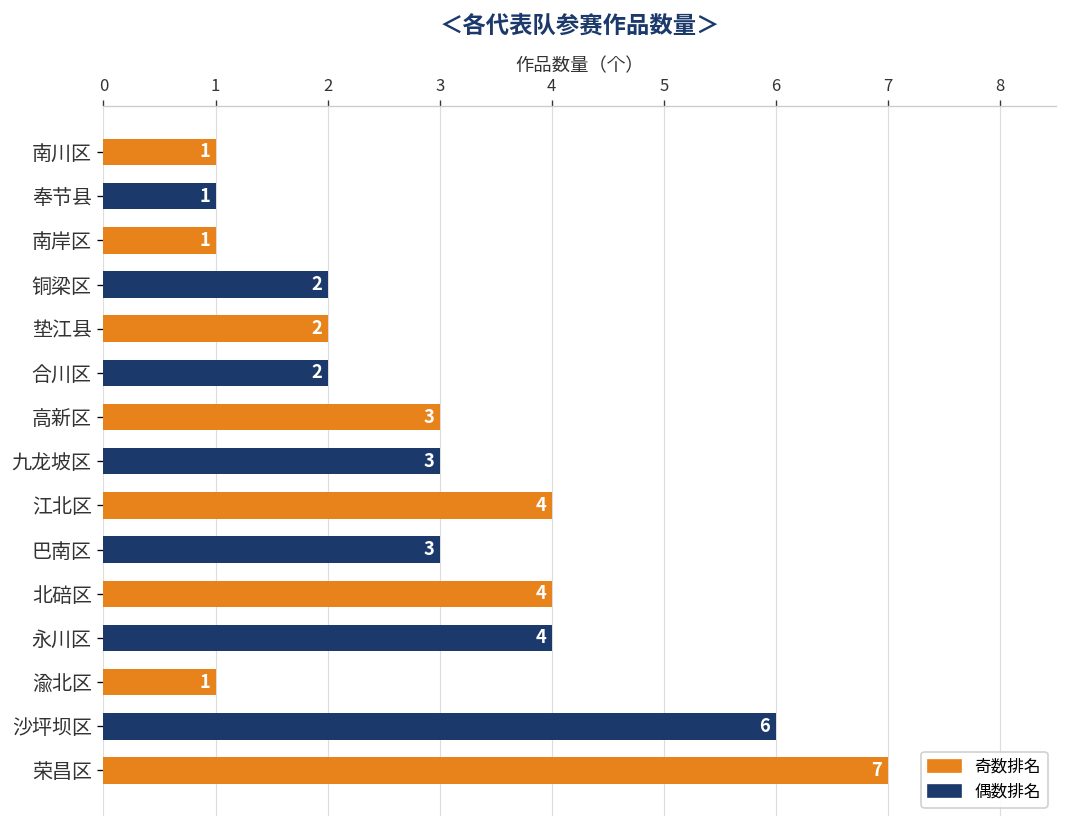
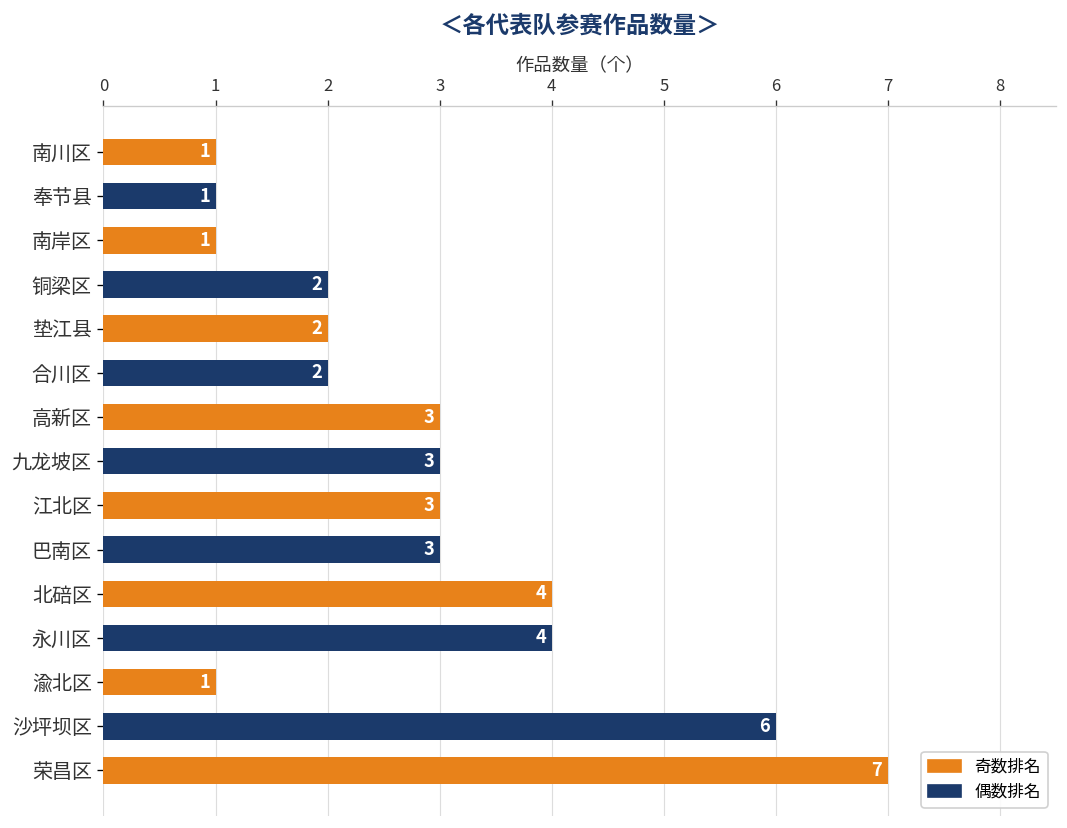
  {
    "南川区": 1,
    "奉节县": 1,
    "南岸区": 1,
    "铜梁区": 2,
    "垫江县": 2,
    "合川区": 2,
    "高新区": 3,
    "九龙坡区": 3,
-   "江北区": 4,
+   "江北区": 3,
    "巴南区": 3,
    "北碚区": 4,
    "永川区": 4,
    "渝北区": 1,
    "沙坪坝区": 6,
    "荣昌区": 7
  }
